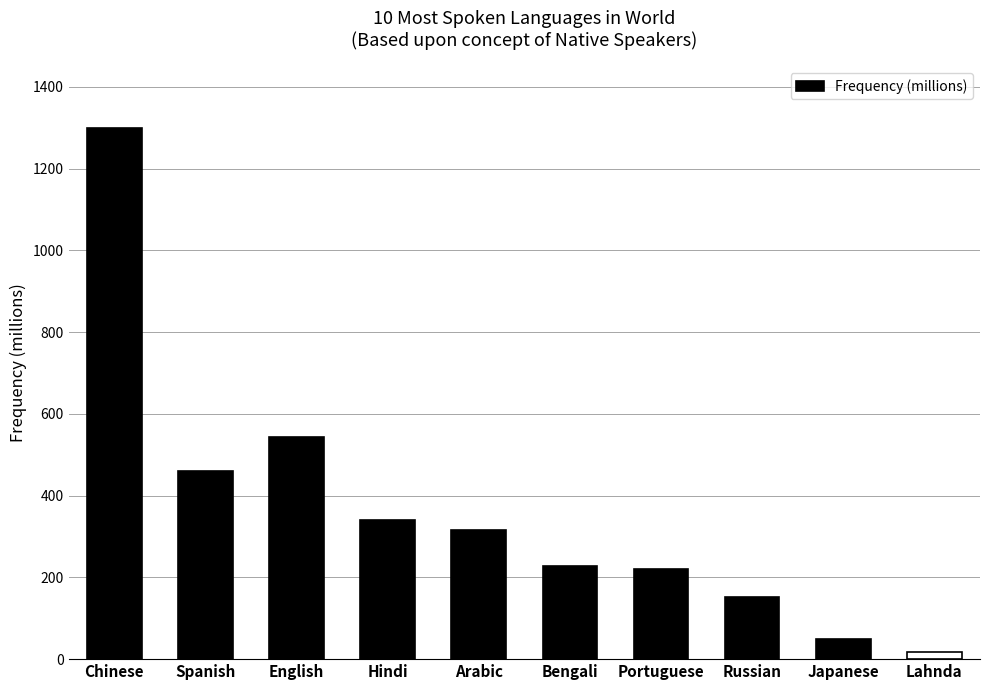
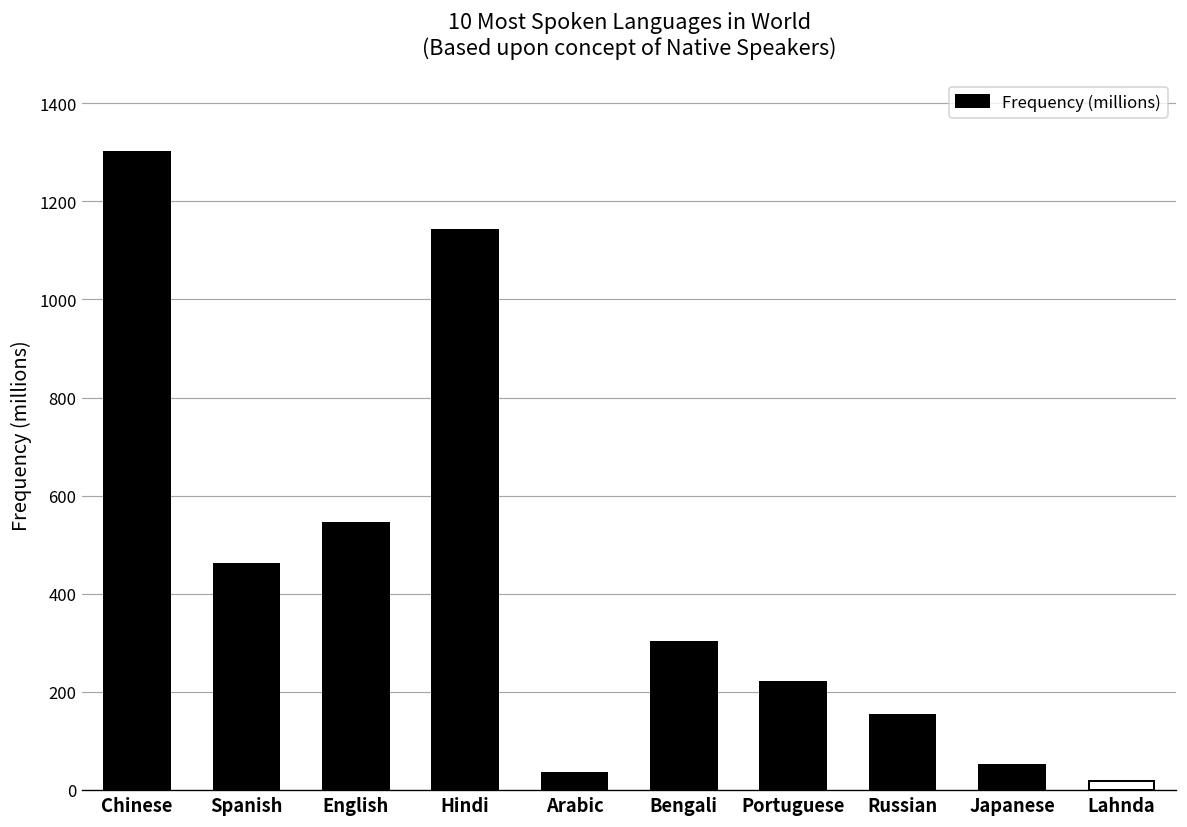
  {
    "Chinese": 1300,
    "Spanish": 460,
    "English": 540,
-   "Hindi": 340,
-   "Arabic": 320,
-   "Bengali": 230,
+   "Hindi": 1140,
+   "Arabic": 30,
+   "Bengali": 300,
    "Portuguese": 220,
    "Russian": 150,
    "Japanese": 50,
    "Lahnda": 20
  }
